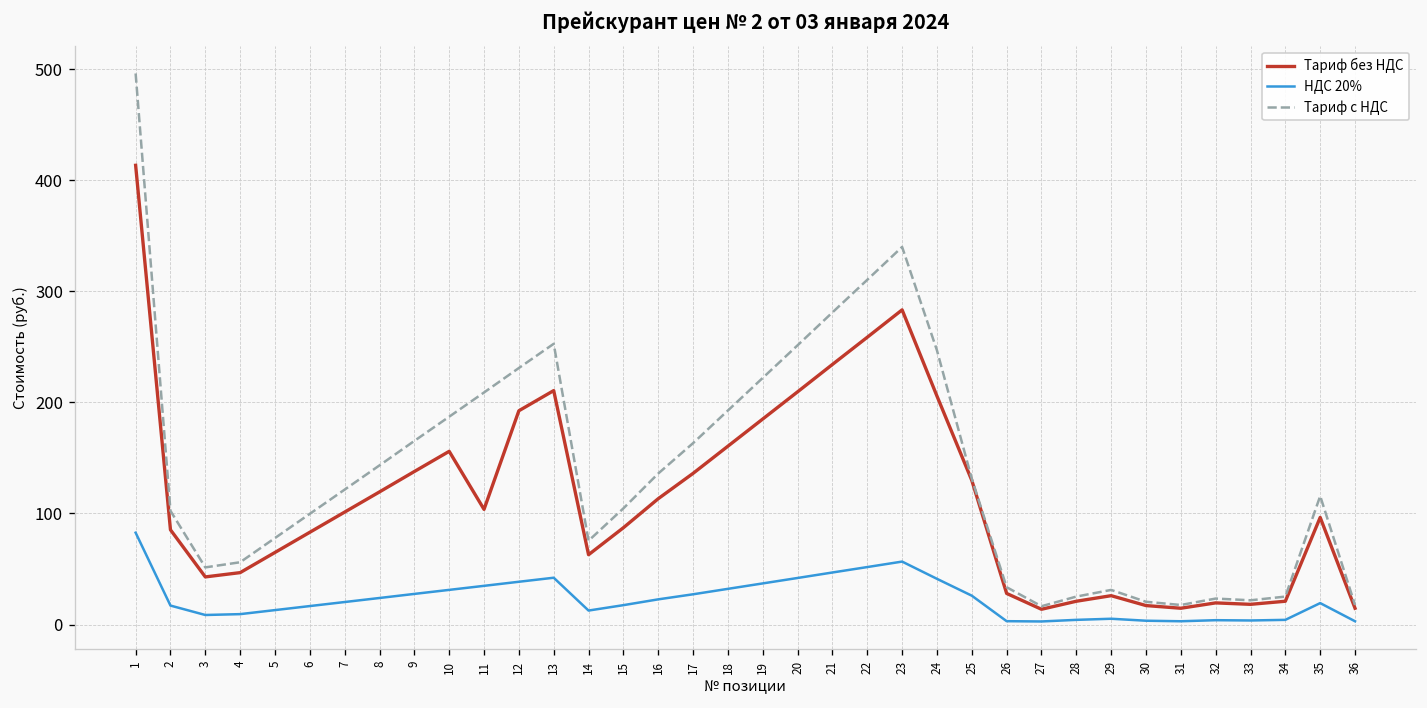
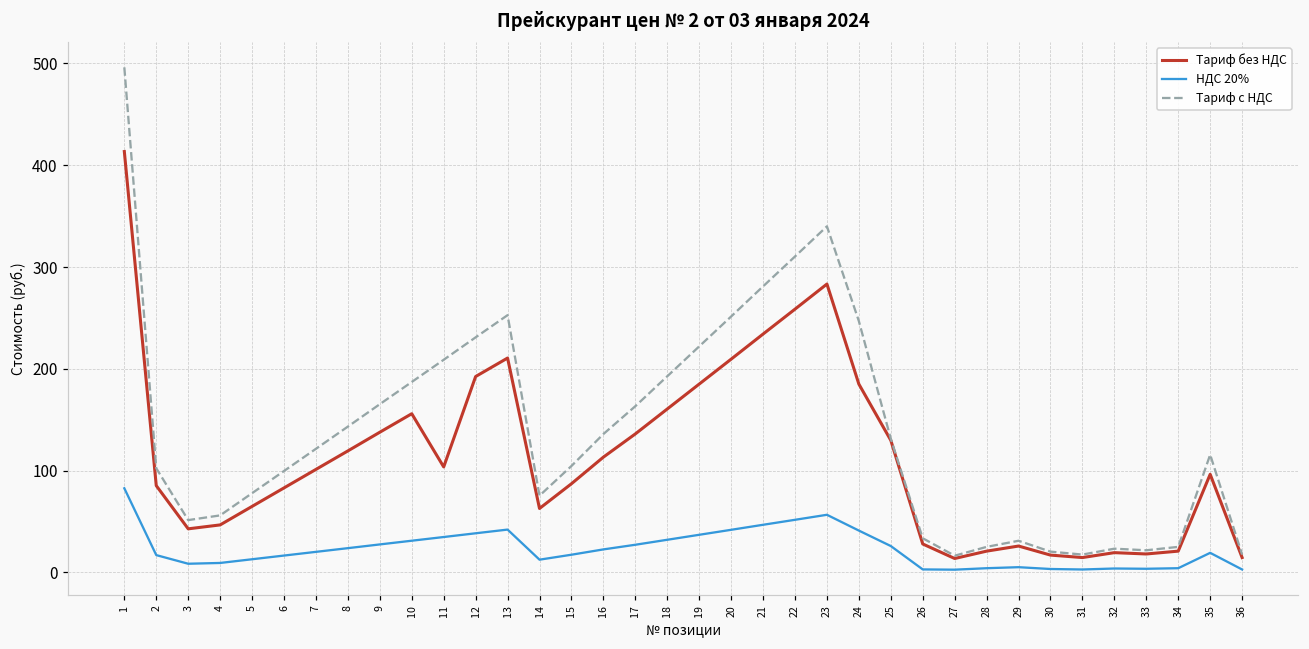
  {
    "Тариф без НДС": {
      "1": 410,
      "2": 90,
      "3": 40,
      "4": 50,
      "5": 60,
      "6": 80,
      "7": 100,
      "8": 120,
      "9": 140,
      "10": 160,
      "11": 100,
      "12": 190,
      "13": 210,
      "14": 60,
      "15": 90,
      "16": 110,
      "17": 140,
      "18": 160,
      "19": 190,
      "20": 210,
      "21": 230,
      "22": 260,
      "23": 280,
-     "24": 210,
+     "24": 190,
      "26": 30,
      "28": 20,
      "29": 30,
      "30": 20,
      "31": 10,
      "32": 20,
      "33": 20,
      "34": 20,
      "35": 100,
      "36": 10
    },
    "НДС 20%": {
      "1": 80,
      "2": 20,
      "3": 10,
      "4": 10,
      "5": 10,
      "6": 20,
      "7": 20,
      "8": 20,
      "9": 30,
      "10": 30,
      "11": 30,
      "12": 40,
      "13": 40,
      "14": 10,
      "15": 20,
      "16": 20,
      "17": 30,
      "18": 30,
      "19": 40,
      "20": 40,
      "21": 50,
      "22": 50,
      "23": 60,
      "24": 40,
      "25": 30,
      "26": 0,
      "27": 0,
      "28": 0,
      "29": 10,
      "30": 0,
      "31": 0,
      "32": 0,
      "33": 0,
      "34": 0,
      "35": 20,
      "36": 0
    },
    "Тариф с НДС": {
      "1": 500,
      "2": 100,
      "3": 50,
      "4": 60,
      "5": 80,
      "6": 100,
      "7": 120,
      "8": 140,
      "9": 170,
      "10": 190,
      "11": 210,
      "12": 230,
      "13": 250,
      "14": 80,
      "15": 100,
      "16": 140,
      "17": 160,
      "18": 190,
      "19": 220,
      "20": 250,
      "21": 280,
      "22": 310,
      "23": 340,
      "24": 250,
      "26": 30,
      "28": 30,
      "29": 30,
      "30": 20,
      "31": 20,
      "32": 20,
      "33": 20,
      "34": 30,
      "35": 120,
      "36": 20
    }
  }
